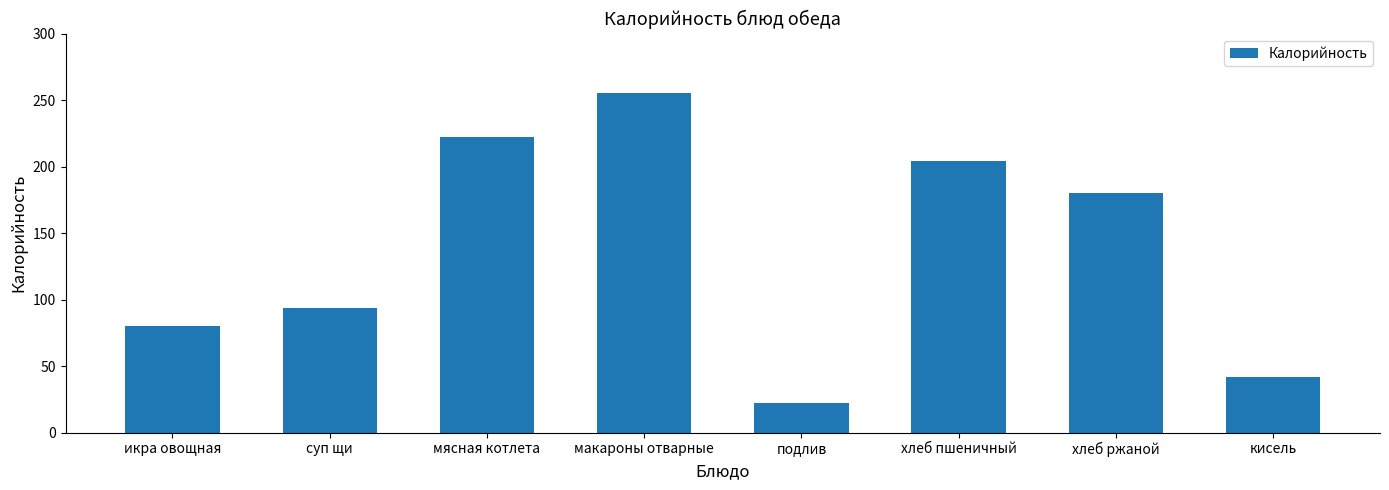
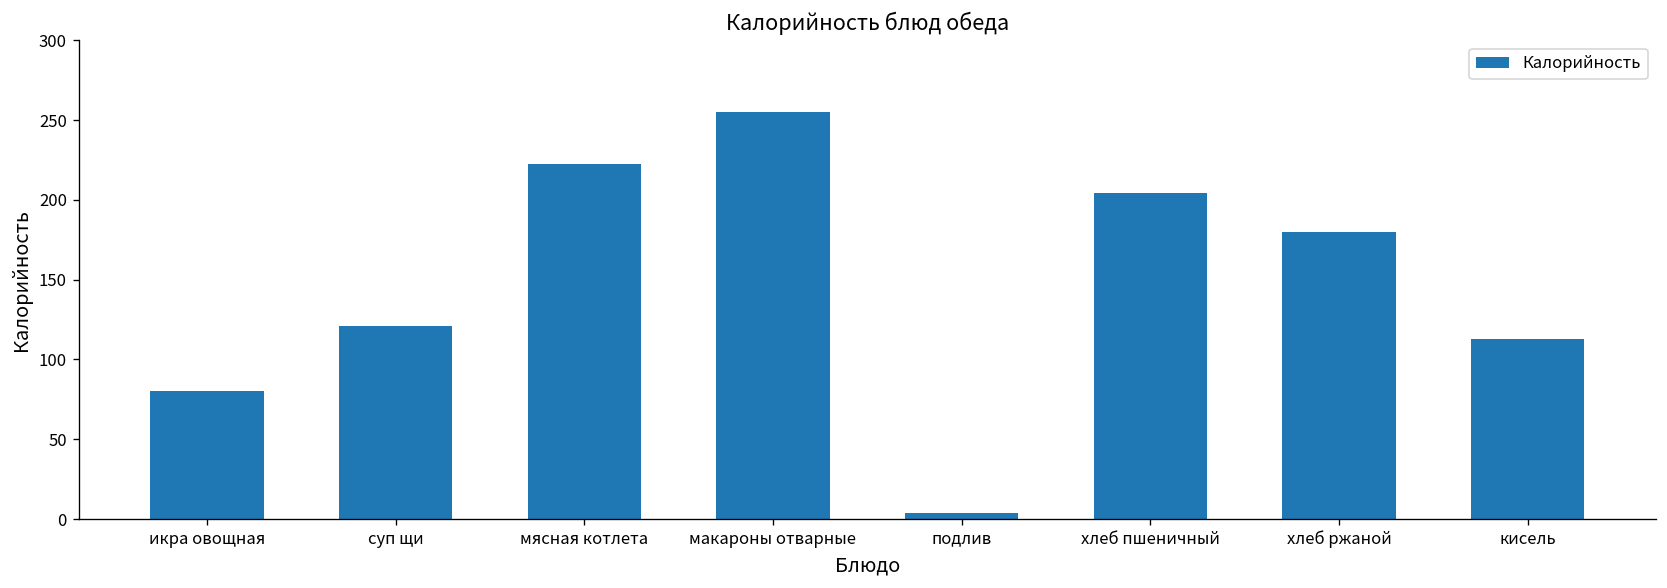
  {
    "икра овощная": 80,
-   "суп щи": 94,
+   "суп щи": 121,
    "мясная котлета": 223,
    "макароны отварные": 255,
-   "подлив": 22,
+   "подлив": 4,
    "хлеб пшеничный": 204,
    "хлеб ржаной": 180,
-   "кисель": 42
+   "кисель": 113
  }
